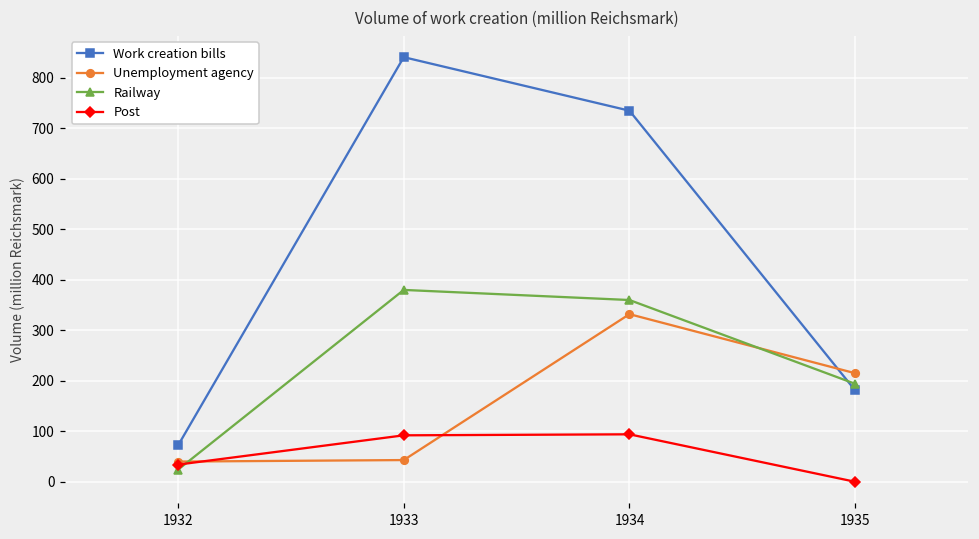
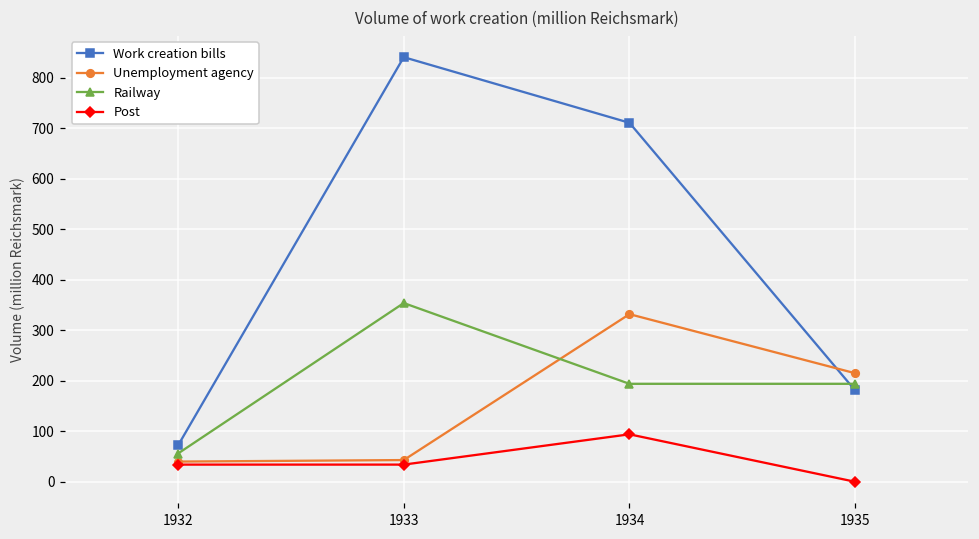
  {
    "Work creation bills": {
      "1932": 70,
      "1933": 840,
-     "1934": 740,
+     "1934": 710,
      "1935": 180
    },
    "Unemployment agency": {
      "1932": 40,
      "1933": 40,
      "1934": 330,
      "1935": 220
    },
    "Railway": {
-     "1932": 20,
-     "1933": 380,
-     "1934": 360,
+     "1932": 60,
+     "1933": 350,
+     "1934": 190,
      "1935": 190
    },
    "Post": {
      "1932": 30,
-     "1933": 90,
+     "1933": 30,
      "1934": 90,
      "1935": 0
    }
  }
